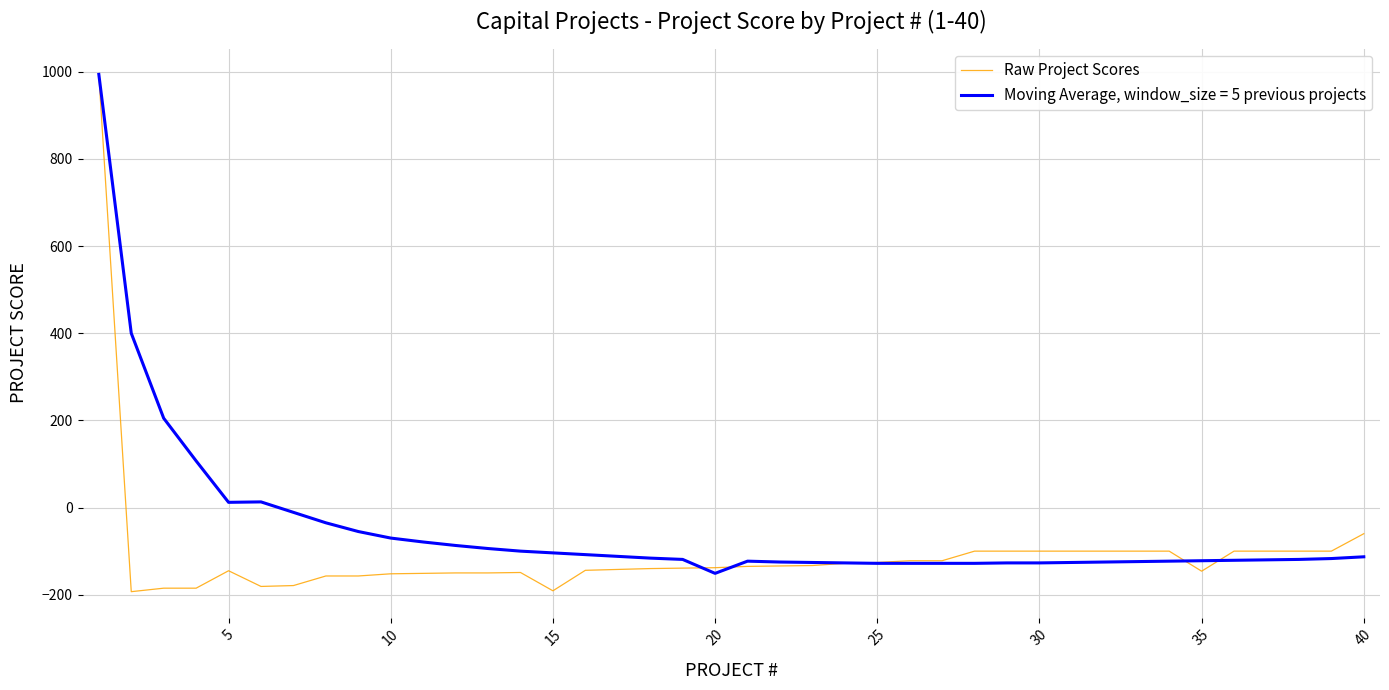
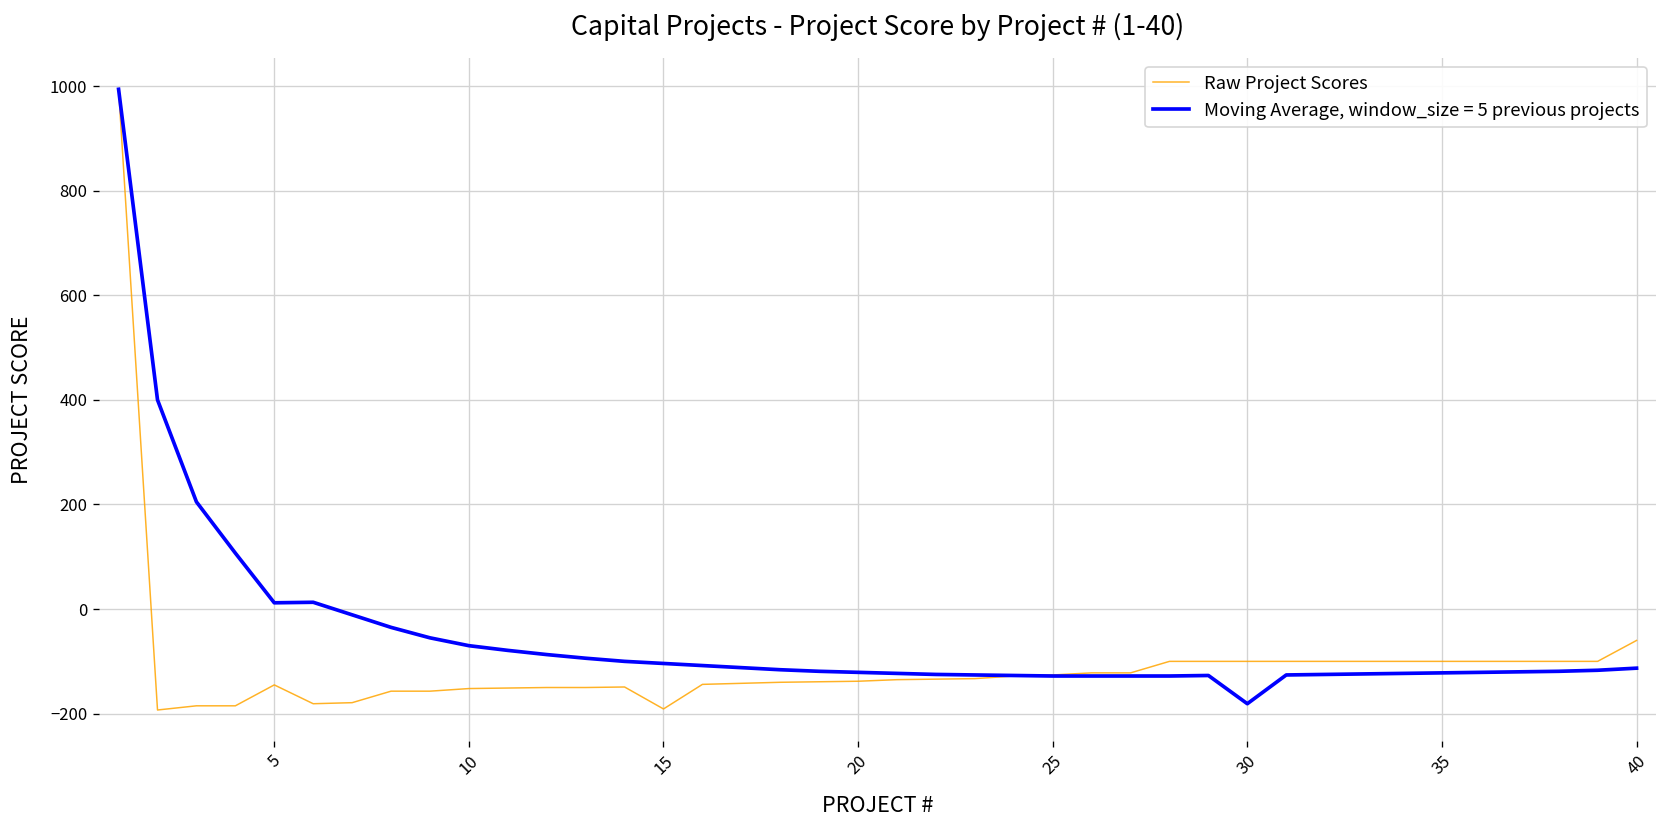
  {
    "Raw Project Scores": {
      "5": -150,
      "10": -150,
      "15": -190,
      "20": -140,
      "30": -100,
-     "35": -150,
+     "35": -100,
      "40": -60
    },
    "Moving Average, window_size = 5 previous projects": {
      "5": 10,
      "10": -70,
      "15": -100,
-     "20": -150,
-     "30": -130,
+     "20": -120,
+     "30": -180,
      "35": -120,
      "40": -110
    }
  }
